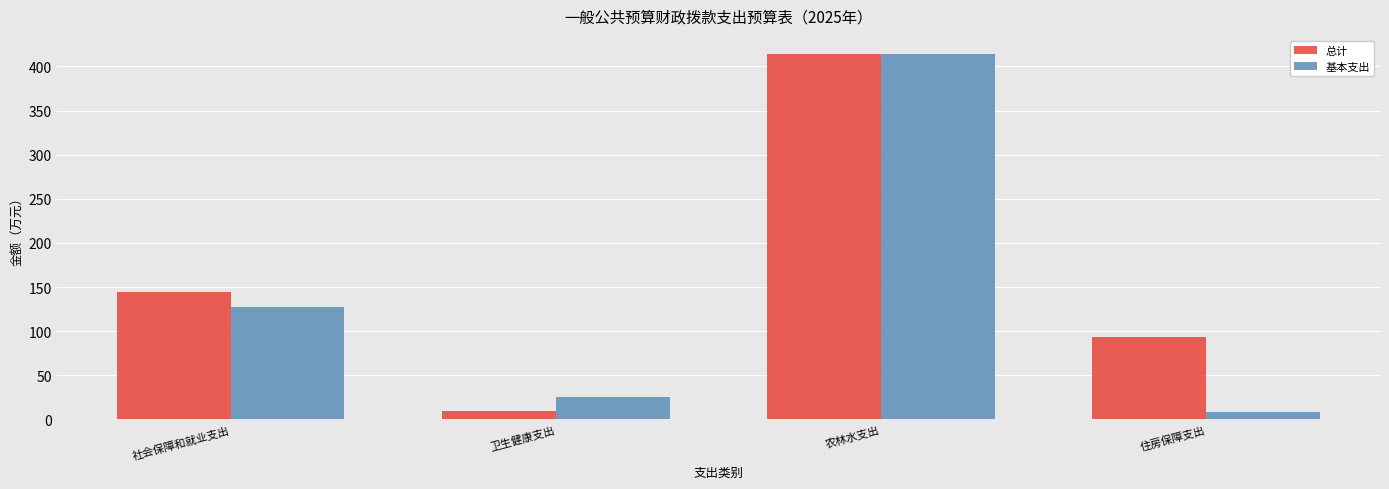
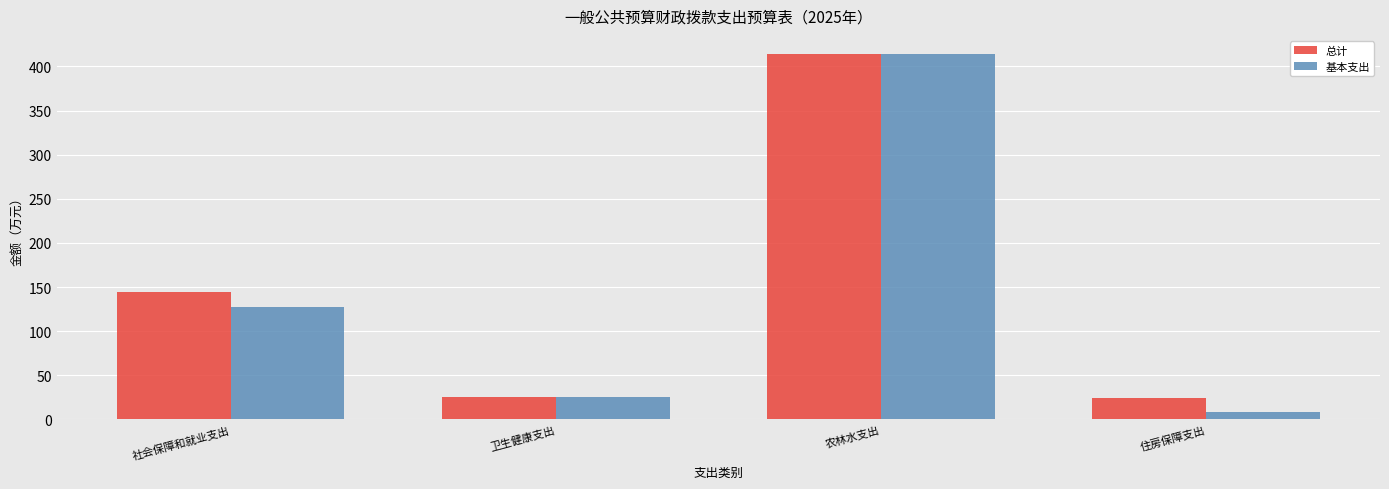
  {
    "总计": {
      "社会保障和就业支出": 140,
-     "卫生健康支出": 10,
+     "卫生健康支出": 30,
      "农林水支出": 410,
-     "住房保障支出": 90
+     "住房保障支出": 20
    },
    "基本支出": {
      "社会保障和就业支出": 130,
      "卫生健康支出": 30,
      "农林水支出": 410,
      "住房保障支出": 10
    }
  }
